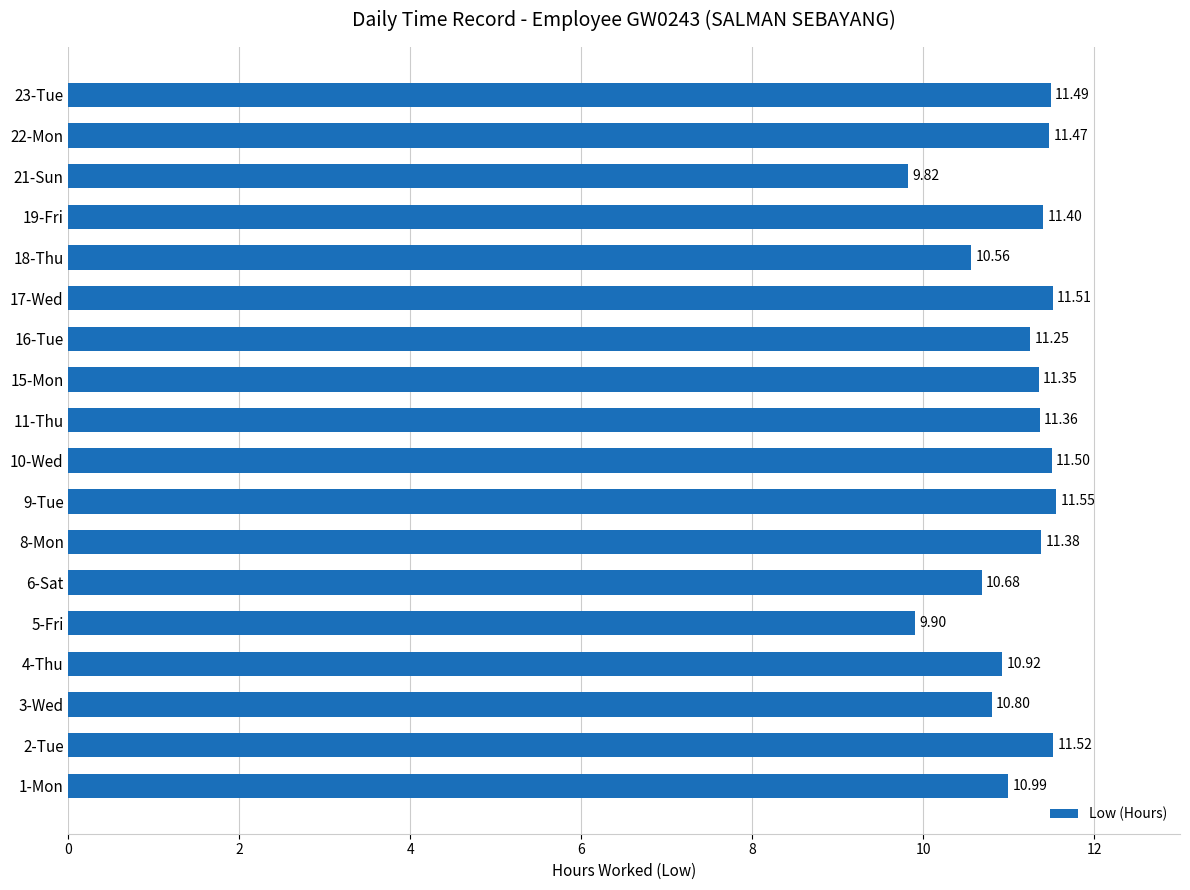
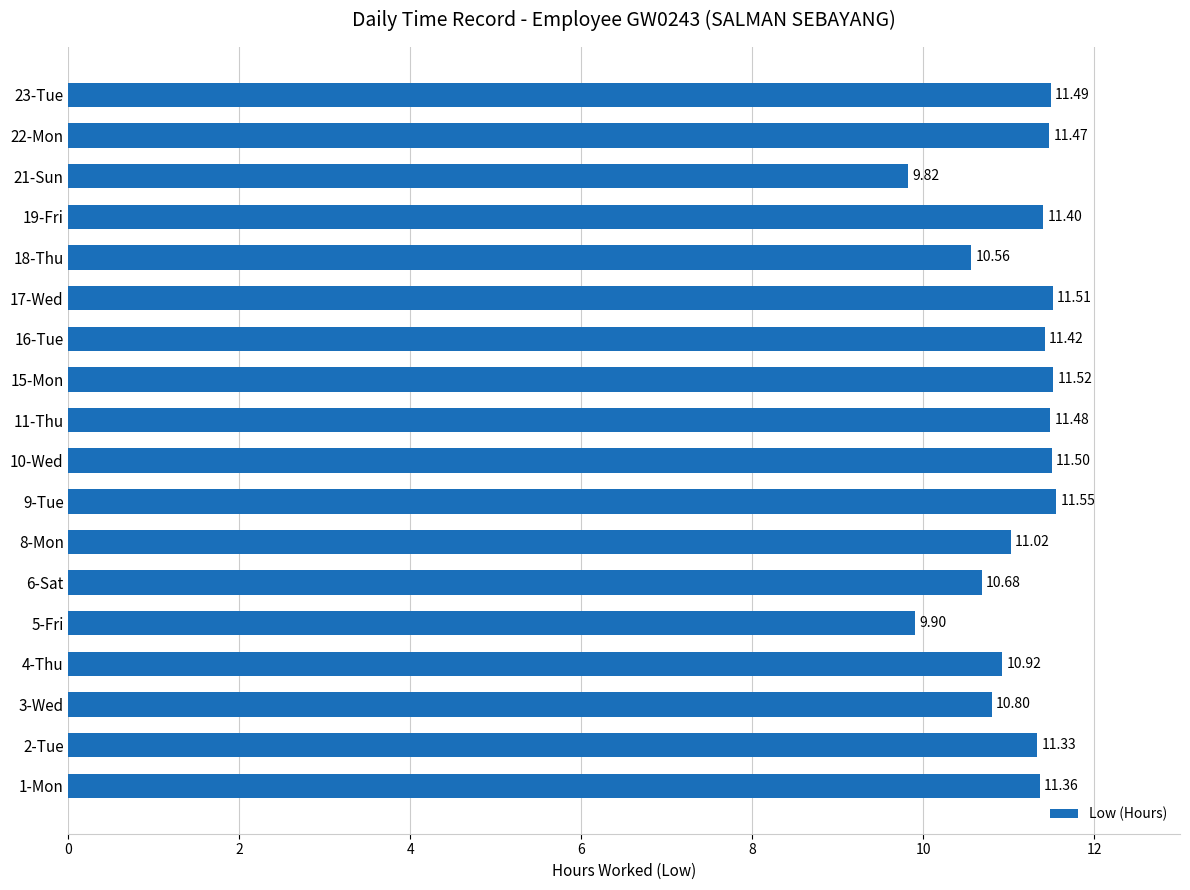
  {
    "23-Tue": 11.49,
    "22-Mon": 11.47,
    "21-Sun": 9.82,
    "19-Fri": 11.40,
    "18-Thu": 10.56,
    "17-Wed": 11.51,
-   "16-Tue": 11.25,
-   "15-Mon": 11.35,
-   "11-Thu": 11.36,
+   "16-Tue": 11.42,
+   "15-Mon": 11.52,
+   "11-Thu": 11.48,
    "10-Wed": 11.50,
    "9-Tue": 11.55,
-   "8-Mon": 11.38,
+   "8-Mon": 11.02,
    "6-Sat": 10.68,
    "5-Fri": 9.90,
    "4-Thu": 10.92,
    "3-Wed": 10.80,
-   "2-Tue": 11.52,
-   "1-Mon": 10.99
+   "2-Tue": 11.33,
+   "1-Mon": 11.36
  }
